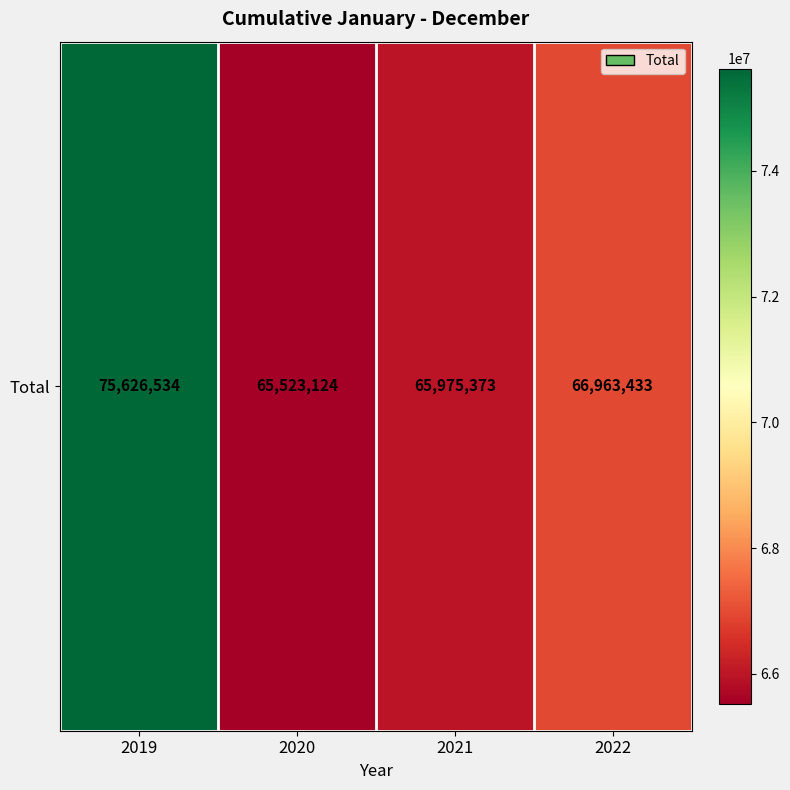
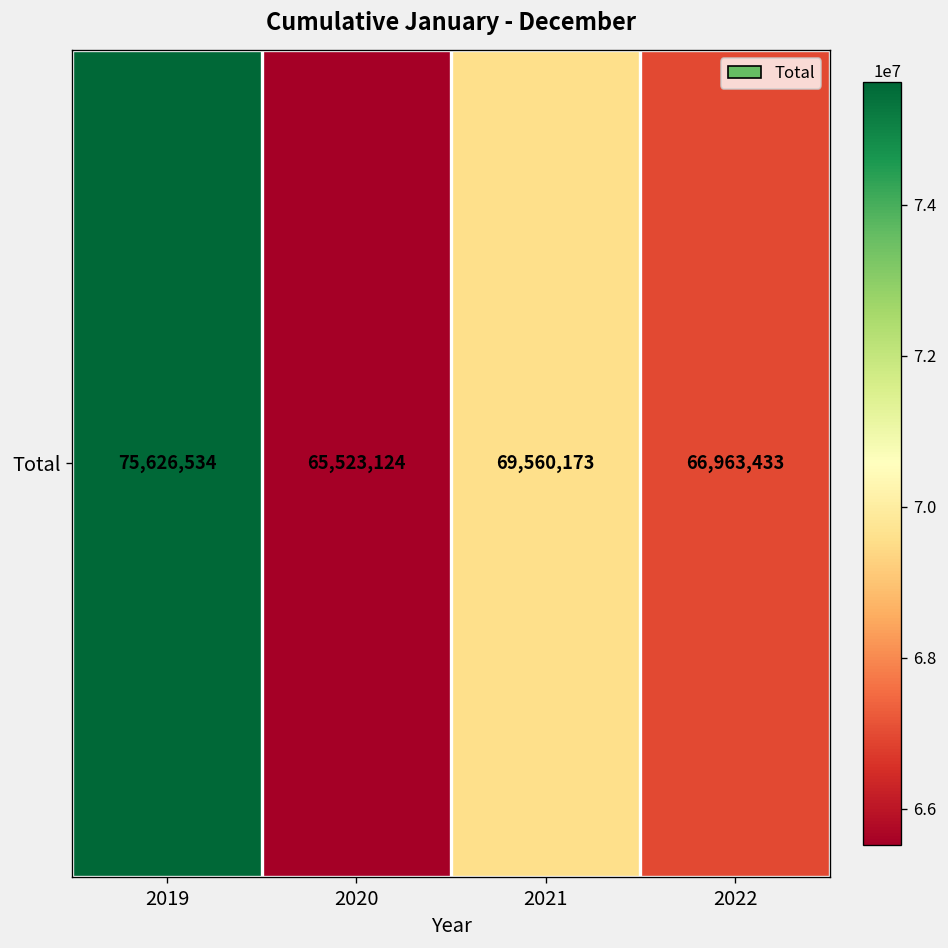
  {
    "Total": {
      "2019": "75,626,534",
      "2020": "65,523,124",
-     "2021": "65,975,373",
+     "2021": "69,560,173",
      "2022": "66,963,433"
    }
  }
